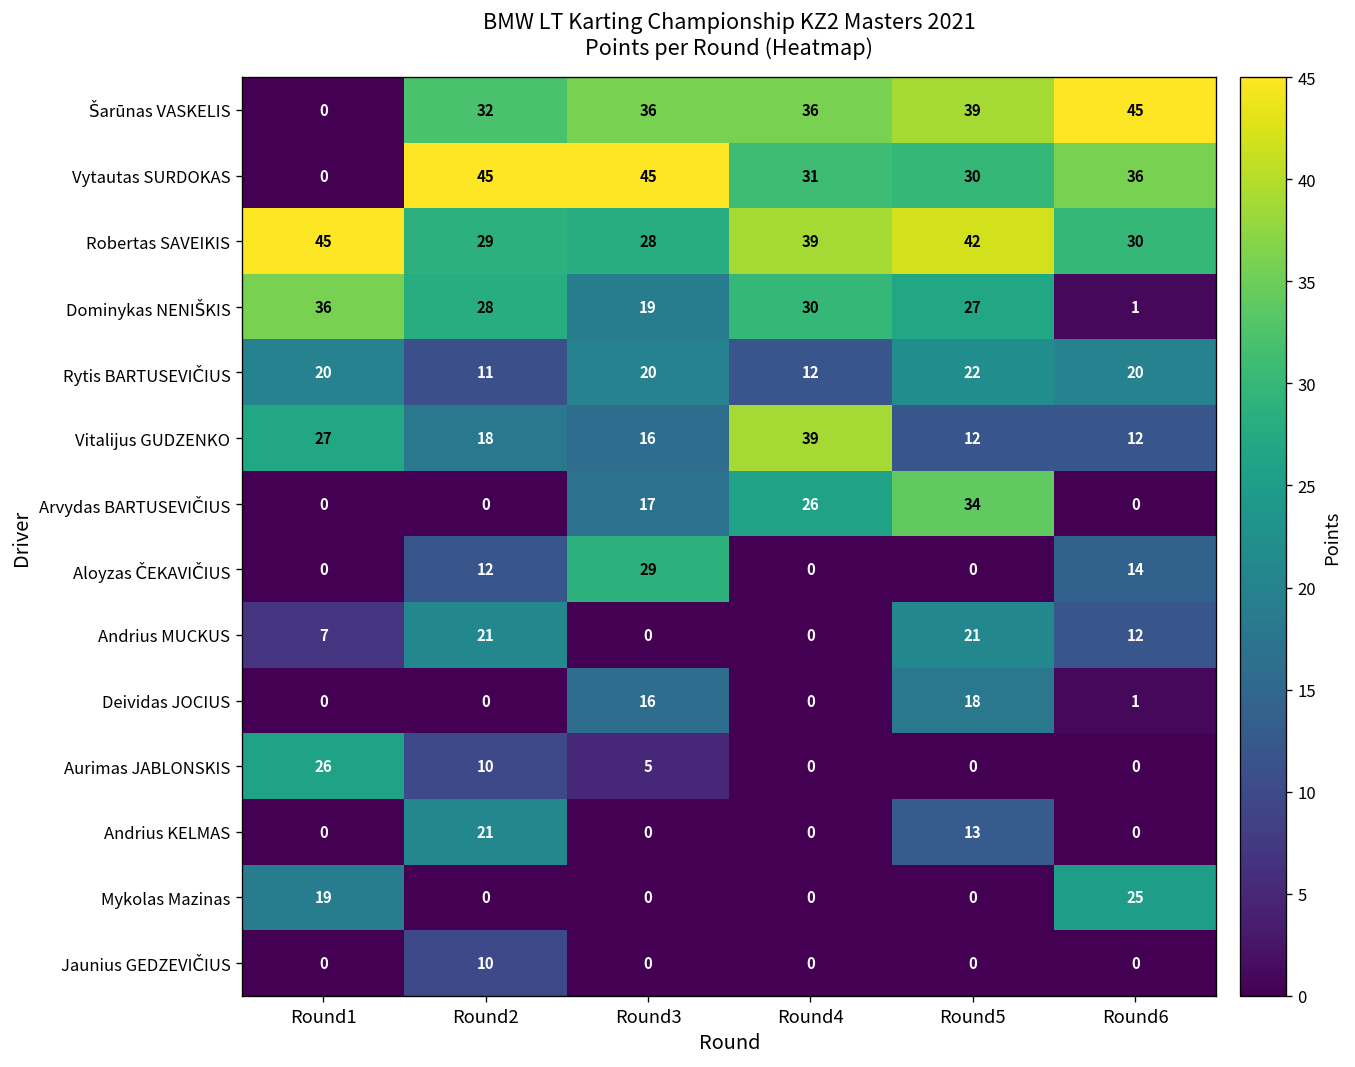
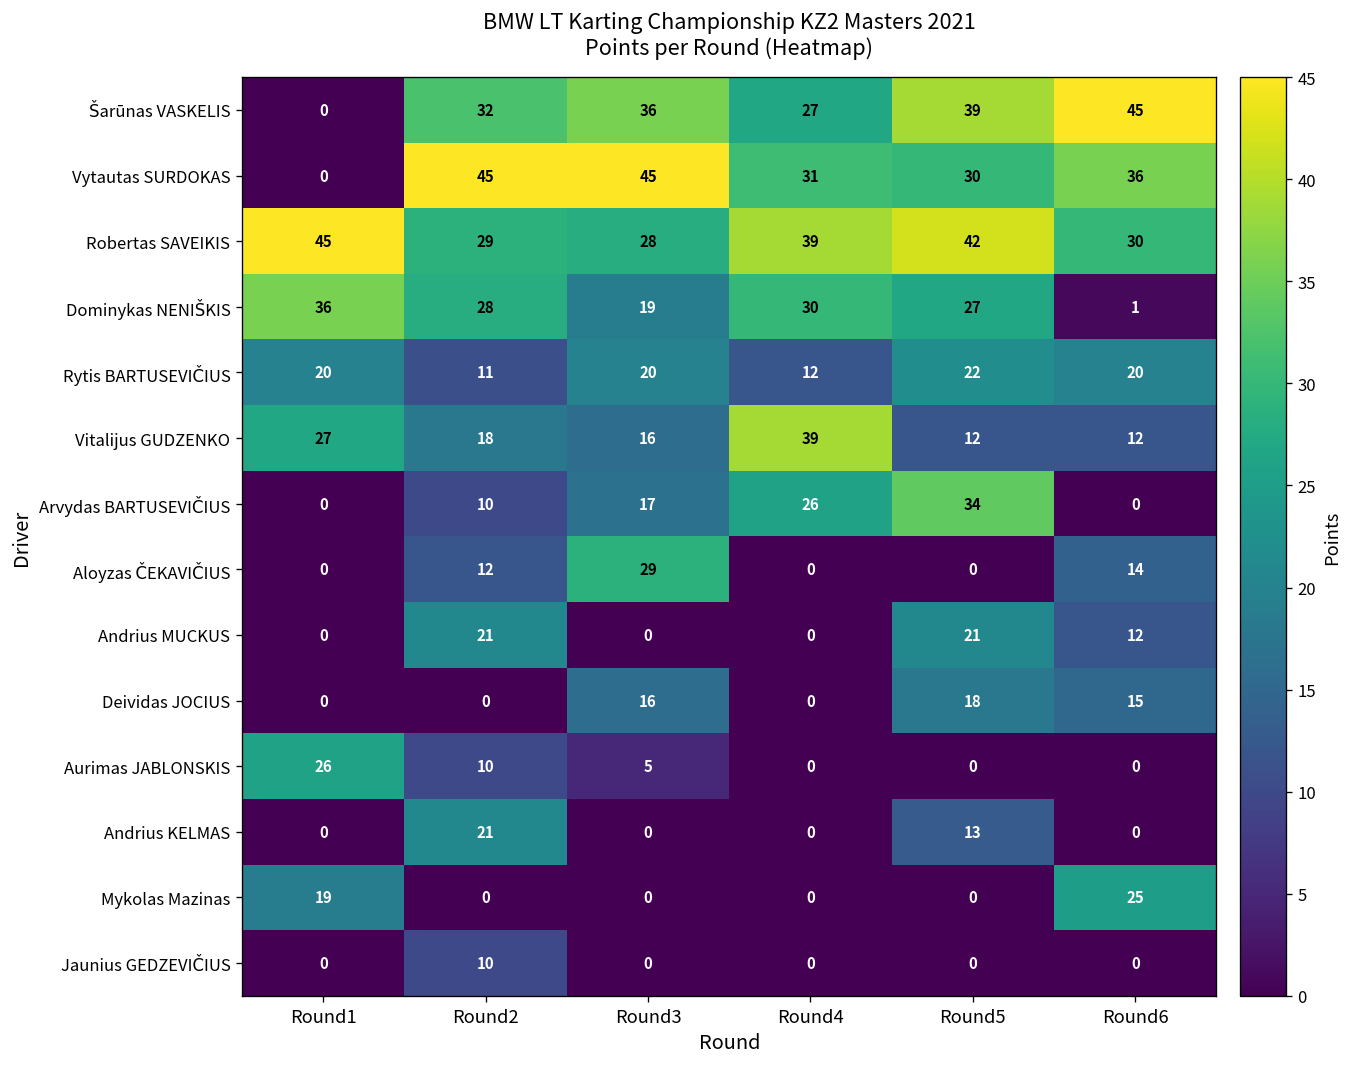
  {
    "Šarūnas VASKELIS": {
      "Round1": 0,
      "Round2": 32,
      "Round3": 36,
-     "Round4": 36,
+     "Round4": 27,
      "Round5": 39,
      "Round6": 45
    },
    "Vytautas SURDOKAS": {
      "Round1": 0,
      "Round2": 45,
      "Round3": 45,
      "Round4": 31,
      "Round5": 30,
      "Round6": 36
    },
    "Robertas SAVEIKIS": {
      "Round1": 45,
      "Round2": 29,
      "Round3": 28,
      "Round4": 39,
      "Round5": 42,
      "Round6": 30
    },
    "Dominykas NENIŠKIS": {
      "Round1": 36,
      "Round2": 28,
      "Round3": 19,
      "Round4": 30,
      "Round5": 27,
      "Round6": 1
    },
    "Rytis BARTUSEVIČIUS": {
      "Round1": 20,
      "Round2": 11,
      "Round3": 20,
      "Round4": 12,
      "Round5": 22,
      "Round6": 20
    },
    "Vitalijus GUDZENKO": {
      "Round1": 27,
      "Round2": 18,
      "Round3": 16,
      "Round4": 39,
      "Round5": 12,
      "Round6": 12
    },
    "Arvydas BARTUSEVIČIUS": {
      "Round1": 0,
-     "Round2": 0,
+     "Round2": 10,
      "Round3": 17,
      "Round4": 26,
      "Round5": 34,
      "Round6": 0
    },
    "Aloyzas ČEKAVIČIUS": {
      "Round1": 0,
      "Round2": 12,
      "Round3": 29,
      "Round4": 0,
      "Round5": 0,
      "Round6": 14
    },
    "Andrius MUCKUS": {
-     "Round1": 7,
+     "Round1": 0,
      "Round2": 21,
      "Round3": 0,
      "Round4": 0,
      "Round5": 21,
      "Round6": 12
    },
    "Deividas JOCIUS": {
      "Round1": 0,
      "Round2": 0,
      "Round3": 16,
      "Round4": 0,
      "Round5": 18,
-     "Round6": 1
+     "Round6": 15
    },
    "Aurimas JABLONSKIS": {
      "Round1": 26,
      "Round2": 10,
      "Round3": 5,
      "Round4": 0,
      "Round5": 0,
      "Round6": 0
    },
    "Andrius KELMAS": {
      "Round1": 0,
      "Round2": 21,
      "Round3": 0,
      "Round4": 0,
      "Round5": 13,
      "Round6": 0
    },
    "Mykolas Mazinas": {
      "Round1": 19,
      "Round2": 0,
      "Round3": 0,
      "Round4": 0,
      "Round5": 0,
      "Round6": 25
    },
    "Jaunius GEDZEVIČIUS": {
      "Round1": 0,
      "Round2": 10,
      "Round3": 0,
      "Round4": 0,
      "Round5": 0,
      "Round6": 0
    }
  }
